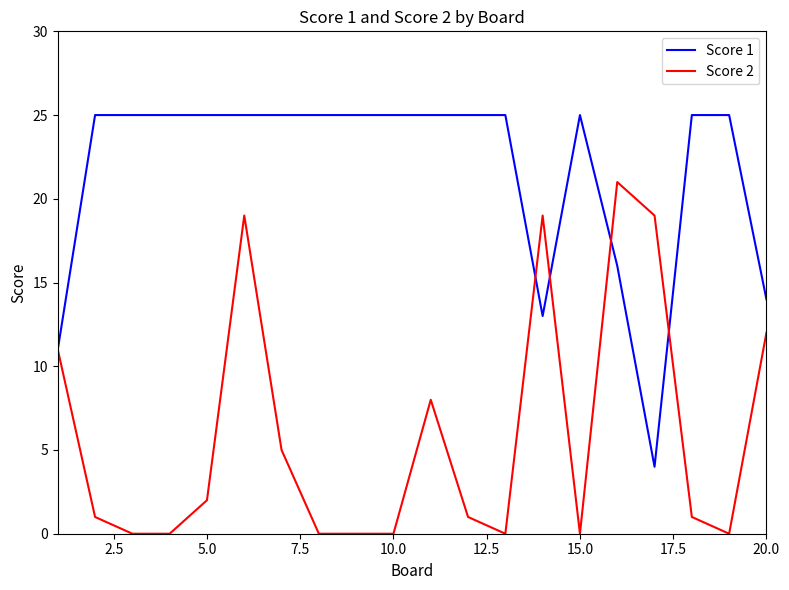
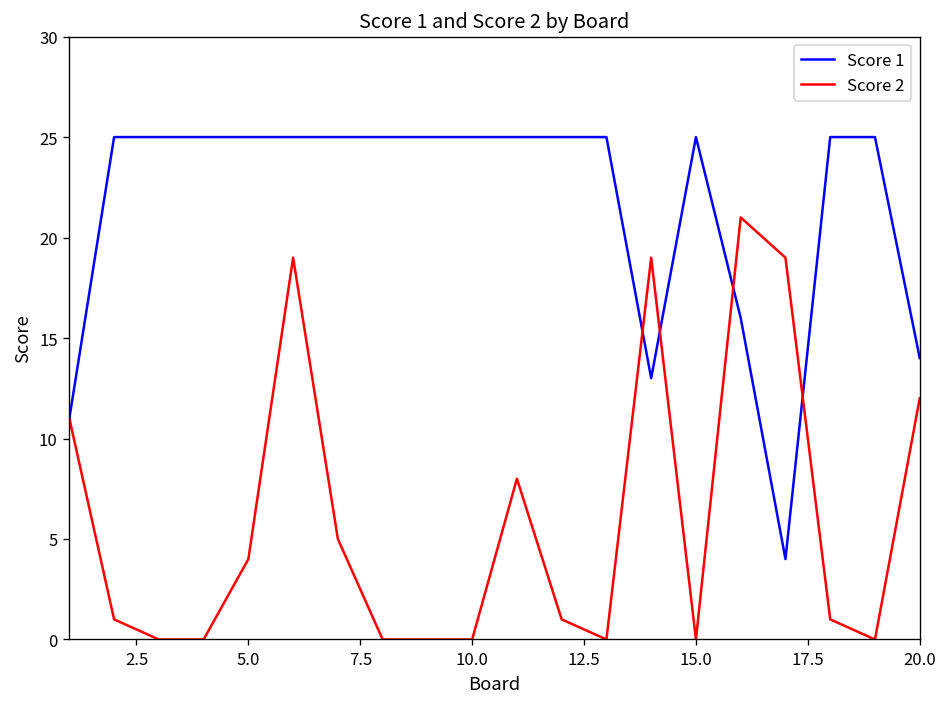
  {
    "Score 1": {
      "5.0": 25,
      "10.0": 25,
      "15.0": 25,
      "20.0": 14
    },
    "Score 2": {
-     "5.0": 2,
+     "5.0": 4,
      "10.0": 0,
      "15.0": 0,
      "20.0": 12
    }
  }
